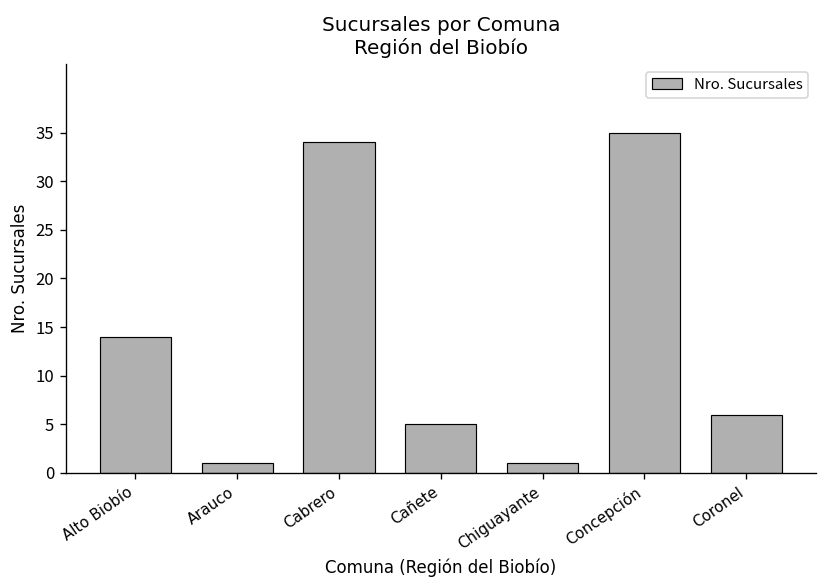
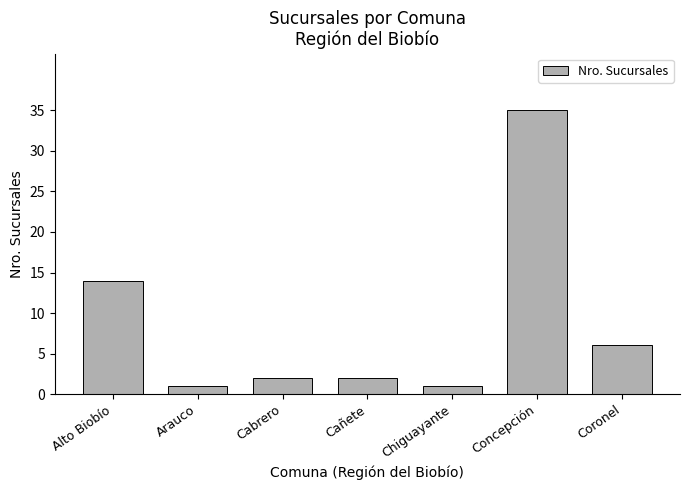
  {
    "Alto Biobío": 14,
    "Arauco": 1,
-   "Cabrero": 34,
-   "Cañete": 5,
+   "Cabrero": 2,
+   "Cañete": 2,
    "Chiguayante": 1,
    "Concepción": 35,
    "Coronel": 6
  }
